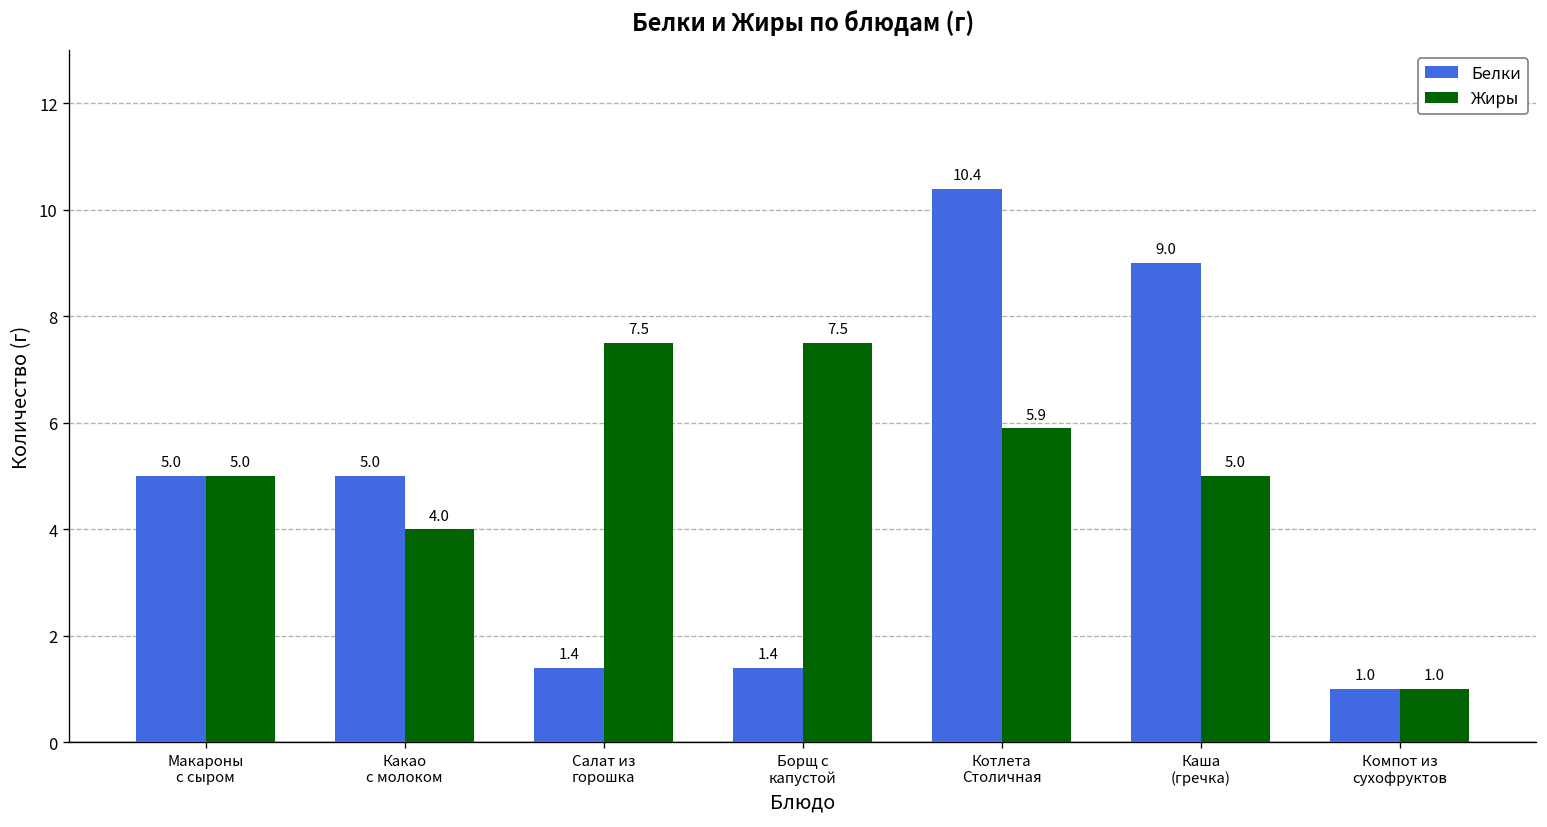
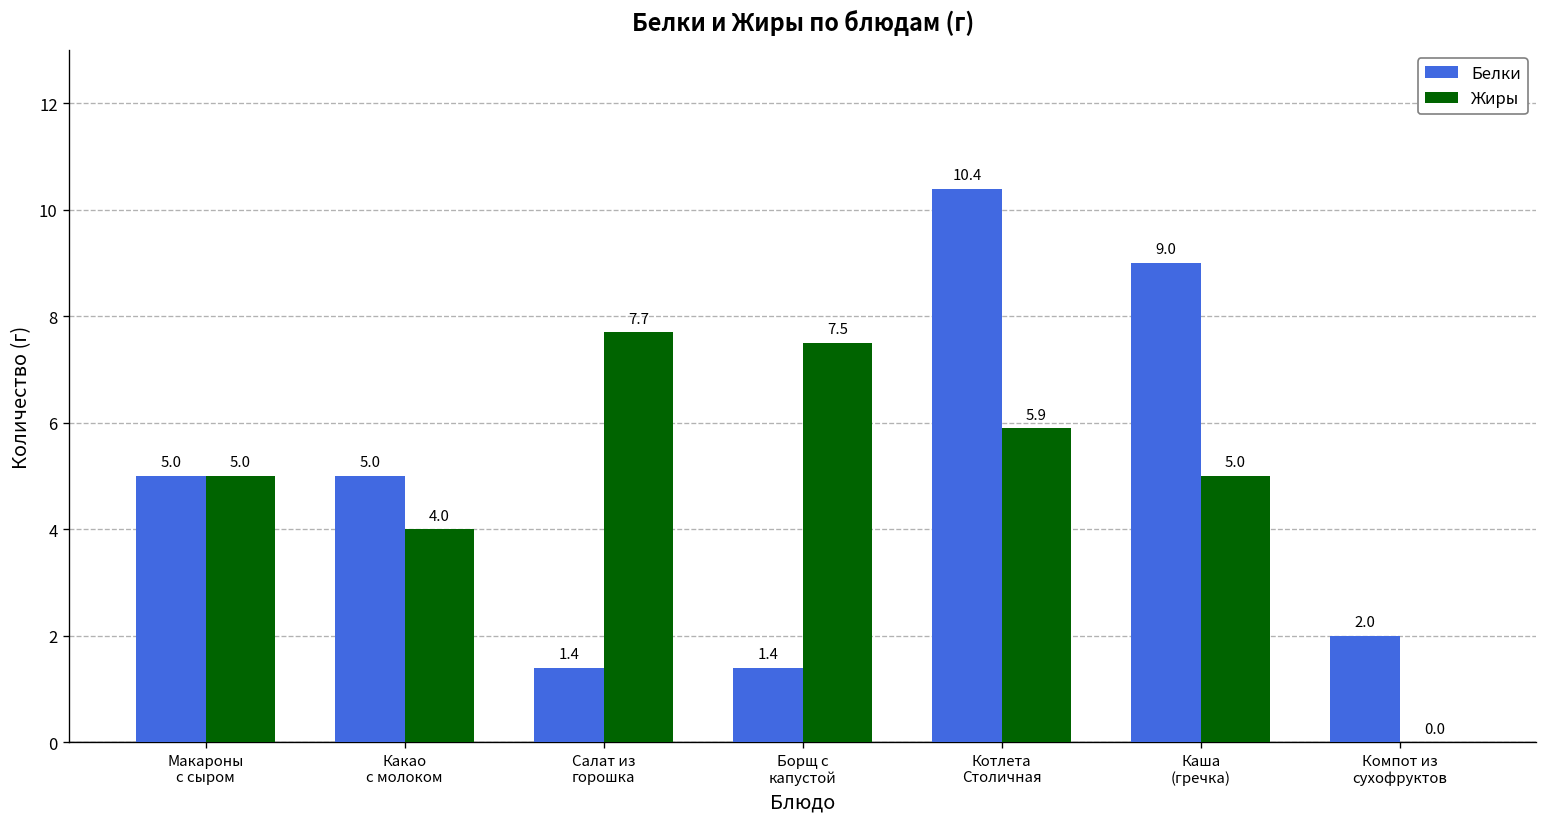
  {
    "Белки": {
      "Макароны с сыром": 5.0,
      "Какао с молоком": 5.0,
      "Салат из горошка": 1.4,
      "Борщ с капустой": 1.4,
      "Котлета Столичная": 10.4,
      "Каша (гречка)": 9.0,
-     "Компот из сухофруктов": 1.0
+     "Компот из сухофруктов": 2.0
    },
    "Жиры": {
      "Макароны с сыром": 5.0,
      "Какао с молоком": 4.0,
-     "Салат из горошка": 7.5,
+     "Салат из горошка": 7.7,
      "Борщ с капустой": 7.5,
      "Котлета Столичная": 5.9,
      "Каша (гречка)": 5.0,
-     "Компот из сухофруктов": 1.0
+     "Компот из сухофруктов": 0.0
    }
  }
